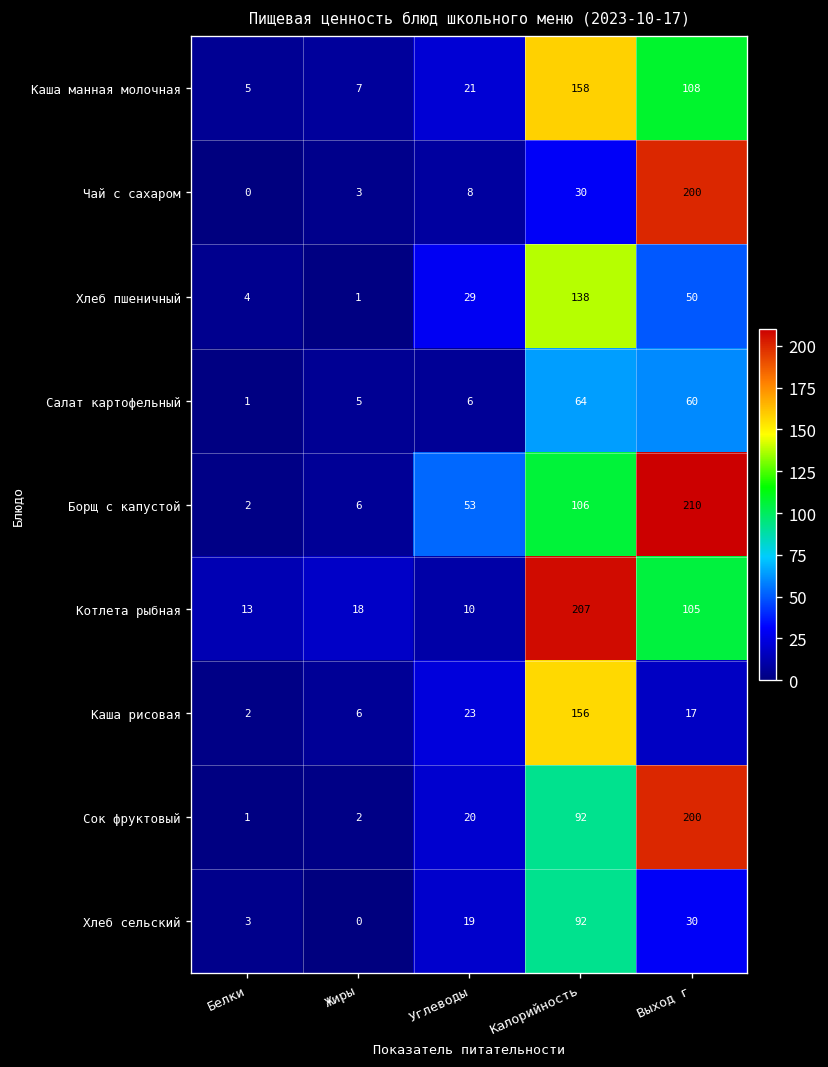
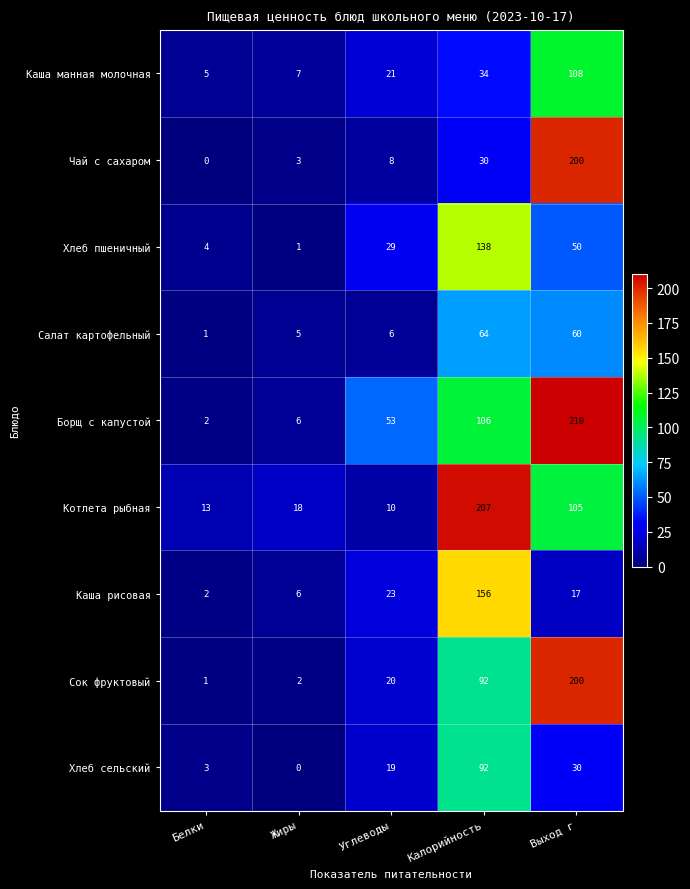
  {
    "Каша манная молочная": {
      "Белки": 5,
      "Жиры": 7,
      "Углеводы": 21,
-     "Калорийность": 158,
+     "Калорийность": 34,
      "Выход г": 108
    },
    "Чай с сахаром": {
      "Белки": 0,
      "Жиры": 3,
      "Углеводы": 8,
      "Калорийность": 30,
      "Выход г": 200
    },
    "Хлеб пшеничный": {
      "Белки": 4,
      "Жиры": 1,
      "Углеводы": 29,
      "Калорийность": 138,
      "Выход г": 50
    },
    "Салат картофельный": {
      "Белки": 1,
      "Жиры": 5,
      "Углеводы": 6,
      "Калорийность": 64,
      "Выход г": 60
    },
    "Борщ с капустой": {
      "Белки": 2,
      "Жиры": 6,
      "Углеводы": 53,
      "Калорийность": 106,
      "Выход г": 210
    },
    "Котлета рыбная": {
      "Белки": 13,
      "Жиры": 18,
      "Углеводы": 10,
      "Калорийность": 207,
      "Выход г": 105
    },
    "Каша рисовая": {
      "Белки": 2,
      "Жиры": 6,
      "Углеводы": 23,
      "Калорийность": 156,
      "Выход г": 17
    },
    "Сок фруктовый": {
      "Белки": 1,
      "Жиры": 2,
      "Углеводы": 20,
      "Калорийность": 92,
      "Выход г": 200
    },
    "Хлеб сельский": {
      "Белки": 3,
      "Жиры": 0,
      "Углеводы": 19,
      "Калорийность": 92,
      "Выход г": 30
    }
  }
